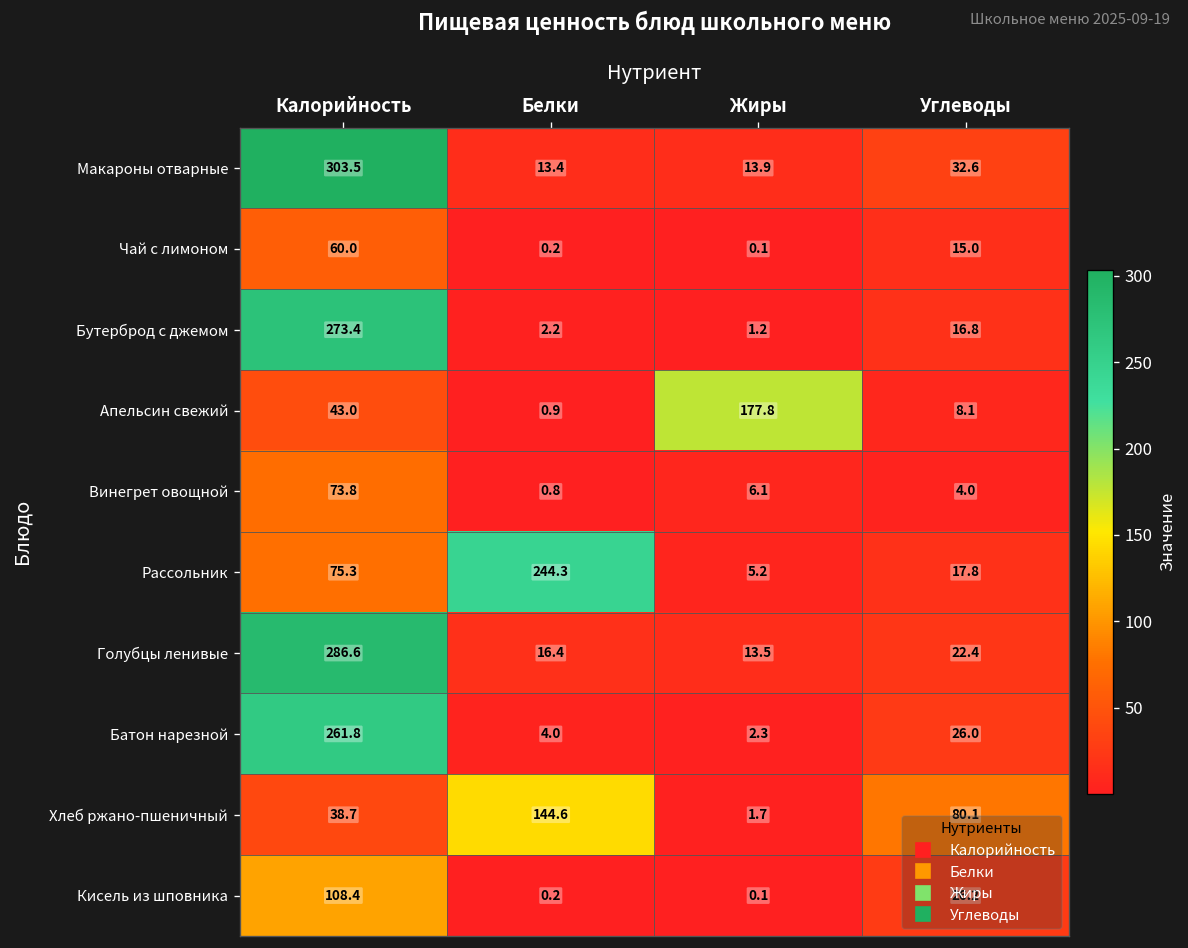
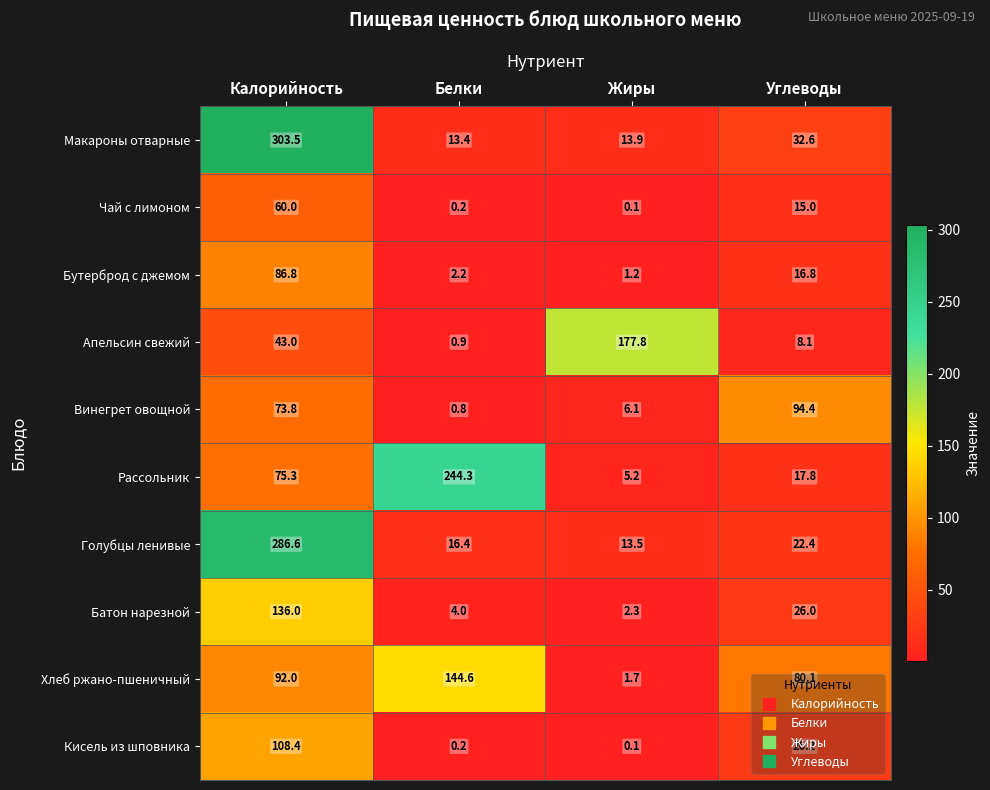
  {
    "Бутерброд с джемом": {
-     "Калорийность": 273.4
+     "Калорийность": 86.8
    },
    "Винегрет овощной": {
-     "Углеводы": 4.0
+     "Углеводы": 94.4
    },
    "Батон нарезной": {
-     "Калорийность": 261.8
+     "Калорийность": 136.0
    },
    "Хлеб ржано-пшеничный": {
-     "Калорийность": 38.7
+     "Калорийность": 92.0
    }
  }
